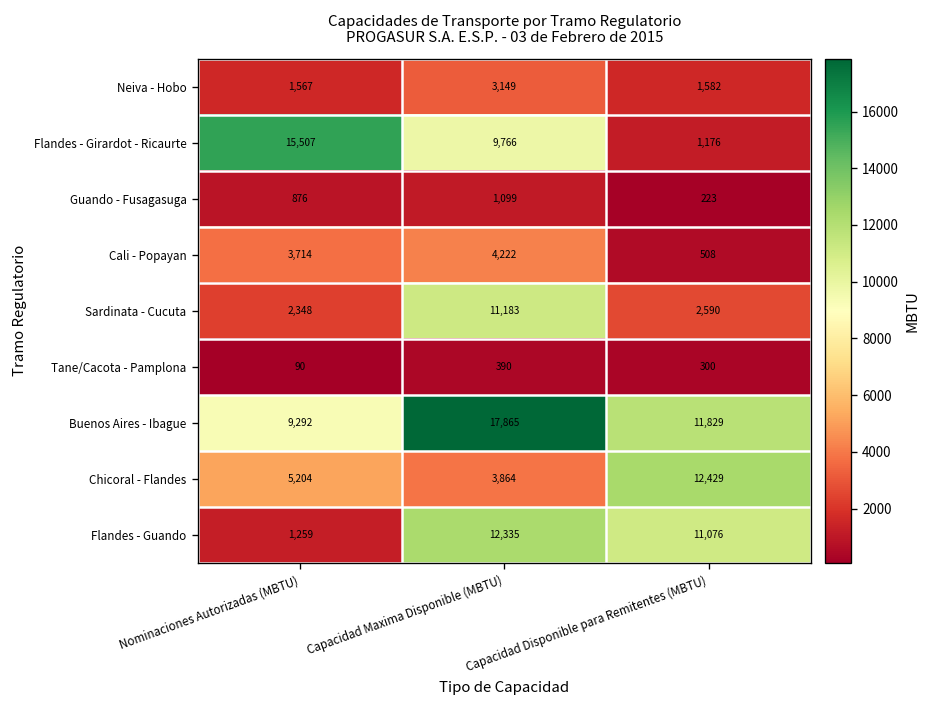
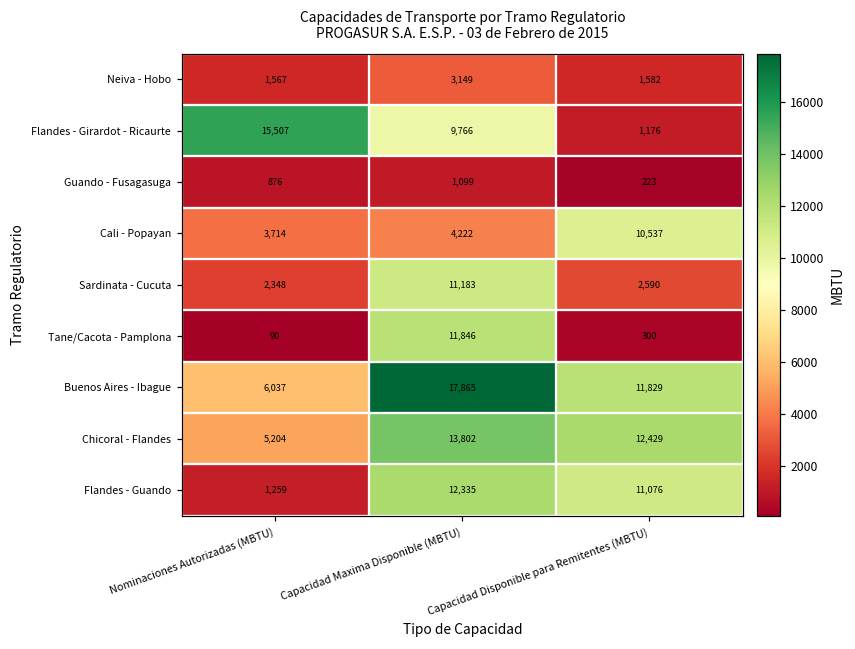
  {
    "Neiva - Hobo": {
      "Nominaciones Autorizadas (MBTU)": "1,567",
      "Capacidad Maxima Disponible (MBTU)": "3,149",
      "Capacidad Disponible para Remitentes (MBTU)": "1,582"
    },
    "Flandes - Girardot - Ricaurte": {
      "Nominaciones Autorizadas (MBTU)": "15,507",
      "Capacidad Maxima Disponible (MBTU)": "9,766",
      "Capacidad Disponible para Remitentes (MBTU)": "1,176"
    },
    "Guando - Fusagasuga": {
      "Nominaciones Autorizadas (MBTU)": "876",
      "Capacidad Maxima Disponible (MBTU)": "1,099",
      "Capacidad Disponible para Remitentes (MBTU)": "223"
    },
    "Cali - Popayan": {
      "Nominaciones Autorizadas (MBTU)": "3,714",
      "Capacidad Maxima Disponible (MBTU)": "4,222",
-     "Capacidad Disponible para Remitentes (MBTU)": "508"
+     "Capacidad Disponible para Remitentes (MBTU)": "10,537"
    },
    "Sardinata - Cucuta": {
      "Nominaciones Autorizadas (MBTU)": "2,348",
      "Capacidad Maxima Disponible (MBTU)": "11,183",
      "Capacidad Disponible para Remitentes (MBTU)": "2,590"
    },
    "Tane/Cacota - Pamplona": {
      "Nominaciones Autorizadas (MBTU)": "90",
-     "Capacidad Maxima Disponible (MBTU)": "390",
+     "Capacidad Maxima Disponible (MBTU)": "11,846",
      "Capacidad Disponible para Remitentes (MBTU)": "300"
    },
    "Buenos Aires - Ibague": {
-     "Nominaciones Autorizadas (MBTU)": "9,292",
+     "Nominaciones Autorizadas (MBTU)": "6,037",
      "Capacidad Maxima Disponible (MBTU)": "17,865",
      "Capacidad Disponible para Remitentes (MBTU)": "11,829"
    },
    "Chicoral - Flandes": {
      "Nominaciones Autorizadas (MBTU)": "5,204",
-     "Capacidad Maxima Disponible (MBTU)": "3,864",
+     "Capacidad Maxima Disponible (MBTU)": "13,802",
      "Capacidad Disponible para Remitentes (MBTU)": "12,429"
    },
    "Flandes - Guando": {
      "Nominaciones Autorizadas (MBTU)": "1,259",
      "Capacidad Maxima Disponible (MBTU)": "12,335",
      "Capacidad Disponible para Remitentes (MBTU)": "11,076"
    }
  }
